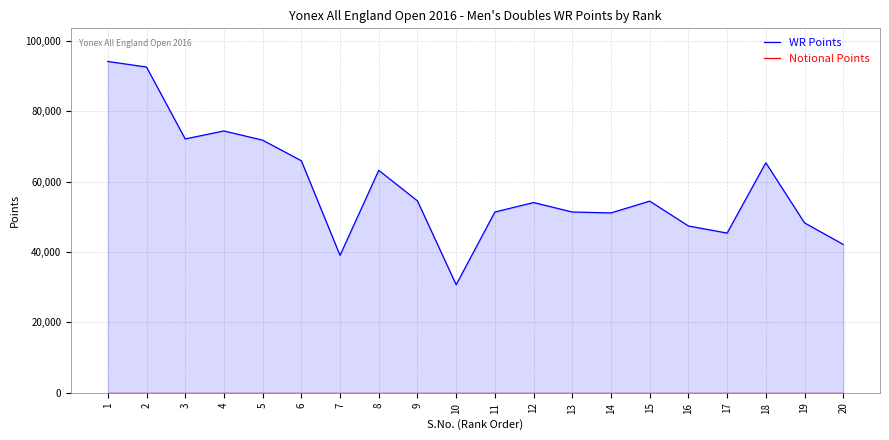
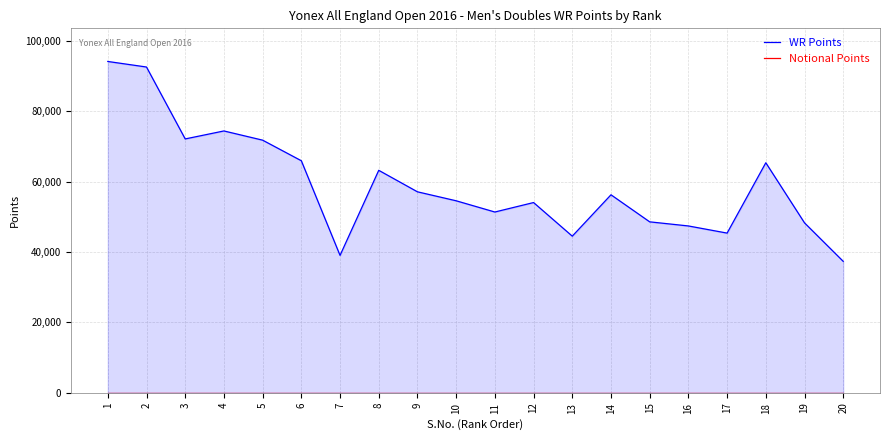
  {
    "WR Points": {
      "2": "93,000",
      "3": "72,000",
      "4": "74,000",
      "5": "72,000",
      "6": "66,000",
      "7": "39,000",
      "8": "63,000",
-     "9": "55,000",
-     "10": "31,000",
+     "9": "57,000",
+     "10": "55,000",
      "11": "51,000",
      "12": "54,000",
-     "13": "51,000",
-     "14": "51,000",
-     "15": "54,000",
+     "13": "45,000",
+     "14": "56,000",
+     "15": "49,000",
      "16": "47,000",
      "17": "45,000",
      "18": "65,000",
      "19": "48,000",
-     "20": "42,000"
+     "20": "37,000"
    },
    "Notional Points": {
      "1": "0",
      "2": "0",
      "3": "0",
      "4": "0",
      "5": "0",
      "6": "0",
      "7": "0",
      "8": "0",
      "9": "0",
      "10": "0",
      "11": "0",
      "12": "0",
      "13": "0",
      "14": "0",
      "15": "0",
      "16": "0",
      "17": "0",
      "18": "0",
      "19": "0",
      "20": "0"
    }
  }
